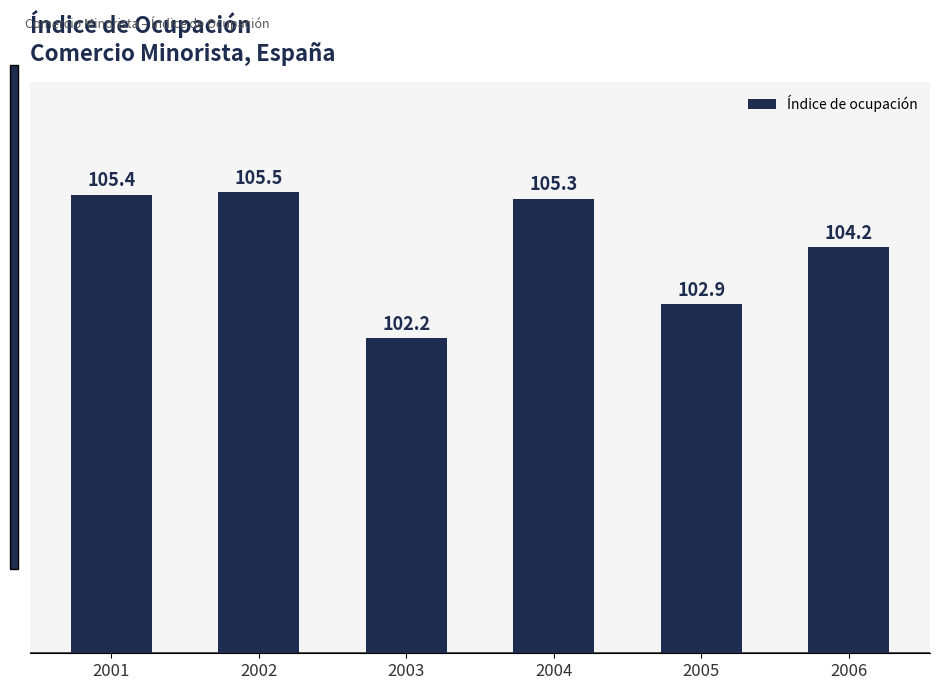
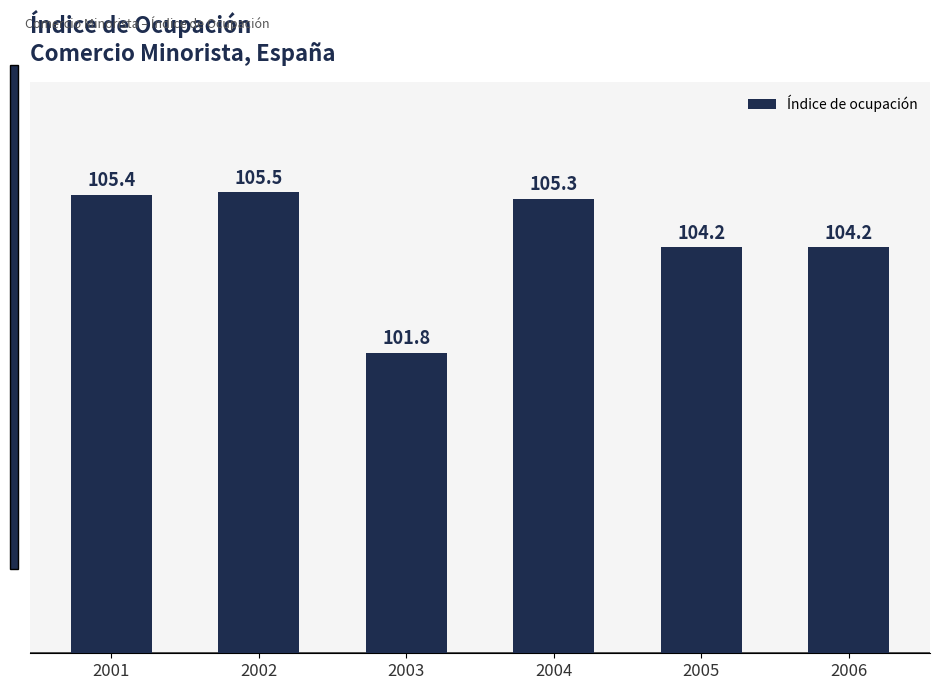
  {
    "2001": 105.4,
    "2002": 105.5,
-   "2003": 102.2,
+   "2003": 101.8,
    "2004": 105.3,
-   "2005": 102.9,
+   "2005": 104.2,
    "2006": 104.2
  }
